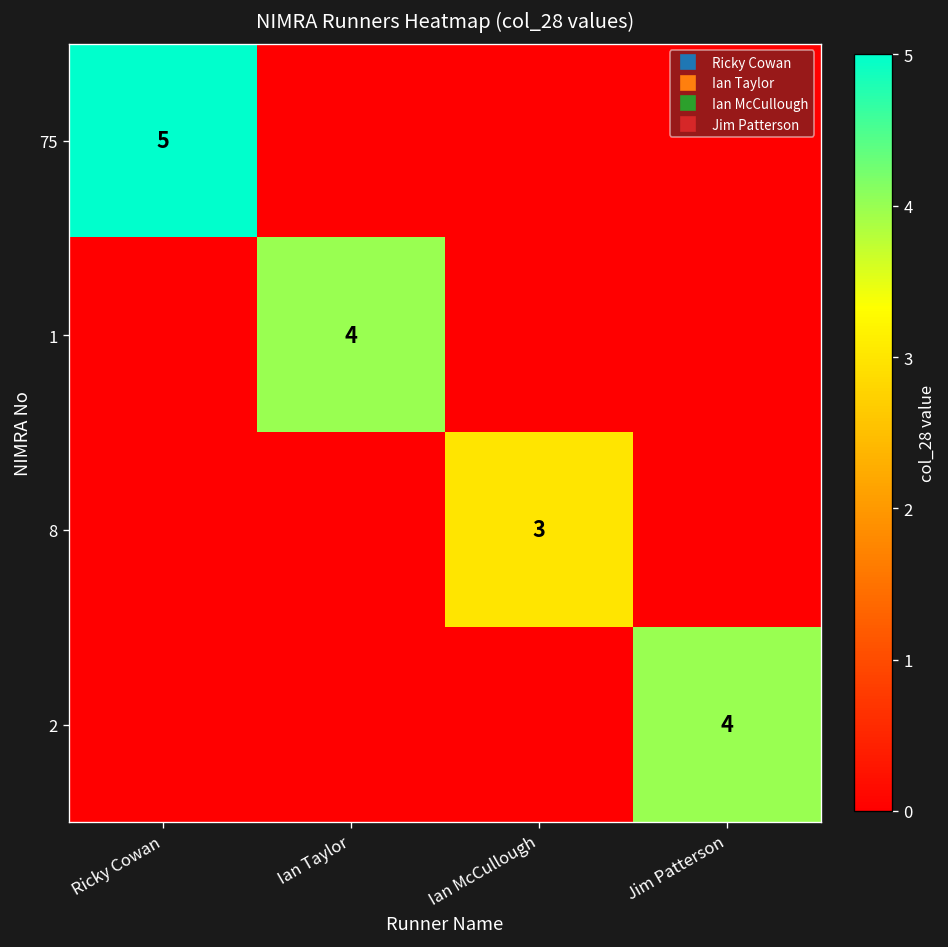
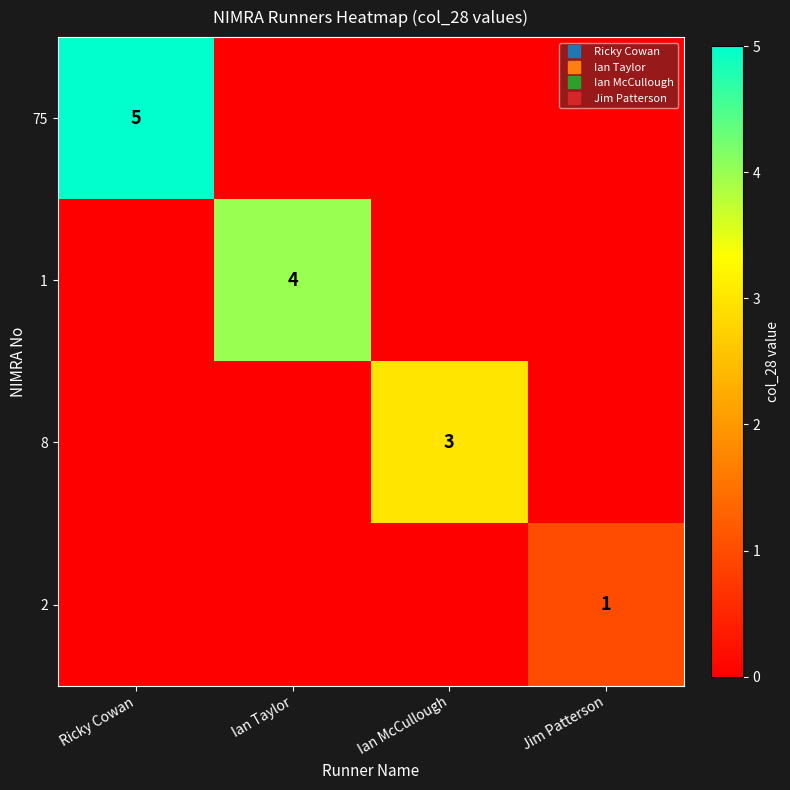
  {
    "75": {
      "Ricky Cowan": 5
    },
    "1": {
      "Ian Taylor": 4
    },
    "8": {
      "Ian McCullough": 3
    },
    "2": {
-     "Jim Patterson": 4
+     "Jim Patterson": 1
    }
  }
